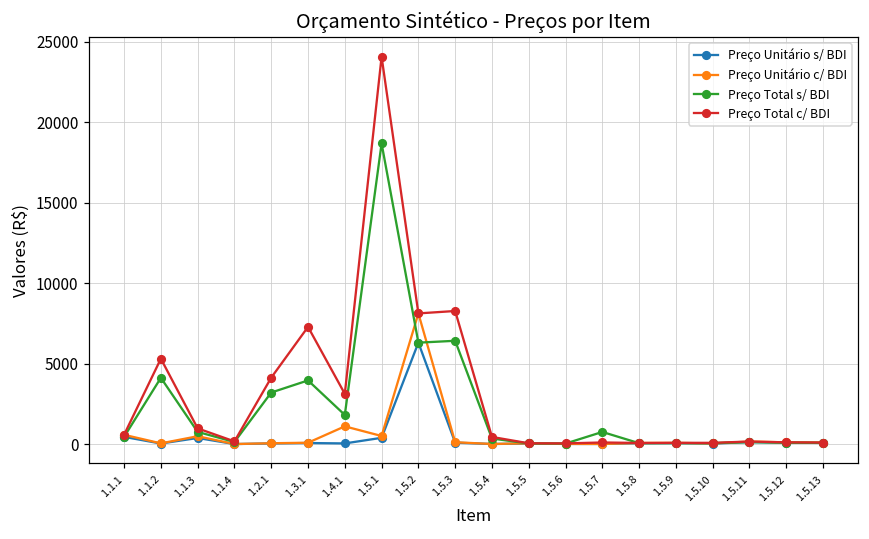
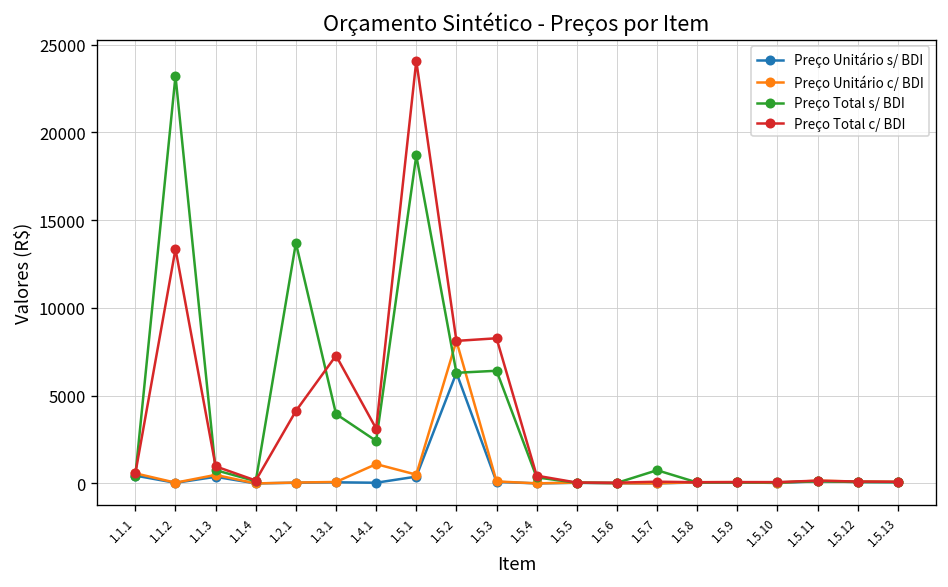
  {
    "Preço Unitário s/ BDI": {
      "1.4.1": 0
    },
    "Preço Unitário c/ BDI": {
      "1.4.1": 1100
    },
    "Preço Total s/ BDI": {
-     "1.1.2": 4100,
+     "1.1.2": 23200,
      "1.1.3": 800,
-     "1.2.1": 3200,
+     "1.2.1": 13700,
      "1.3.1": 4000,
-     "1.4.1": 1800,
+     "1.4.1": 2400,
      "1.5.1": 18700,
      "1.5.3": 6400,
      "1.5.7": 800
    },
    "Preço Total c/ BDI": {
-     "1.1.2": 5300,
+     "1.1.2": 13400,
      "1.1.3": 1000,
      "1.2.1": 4100,
      "1.3.1": 7300,
      "1.4.1": 3100,
      "1.5.1": 24100,
      "1.5.3": 8300
    }
  }
